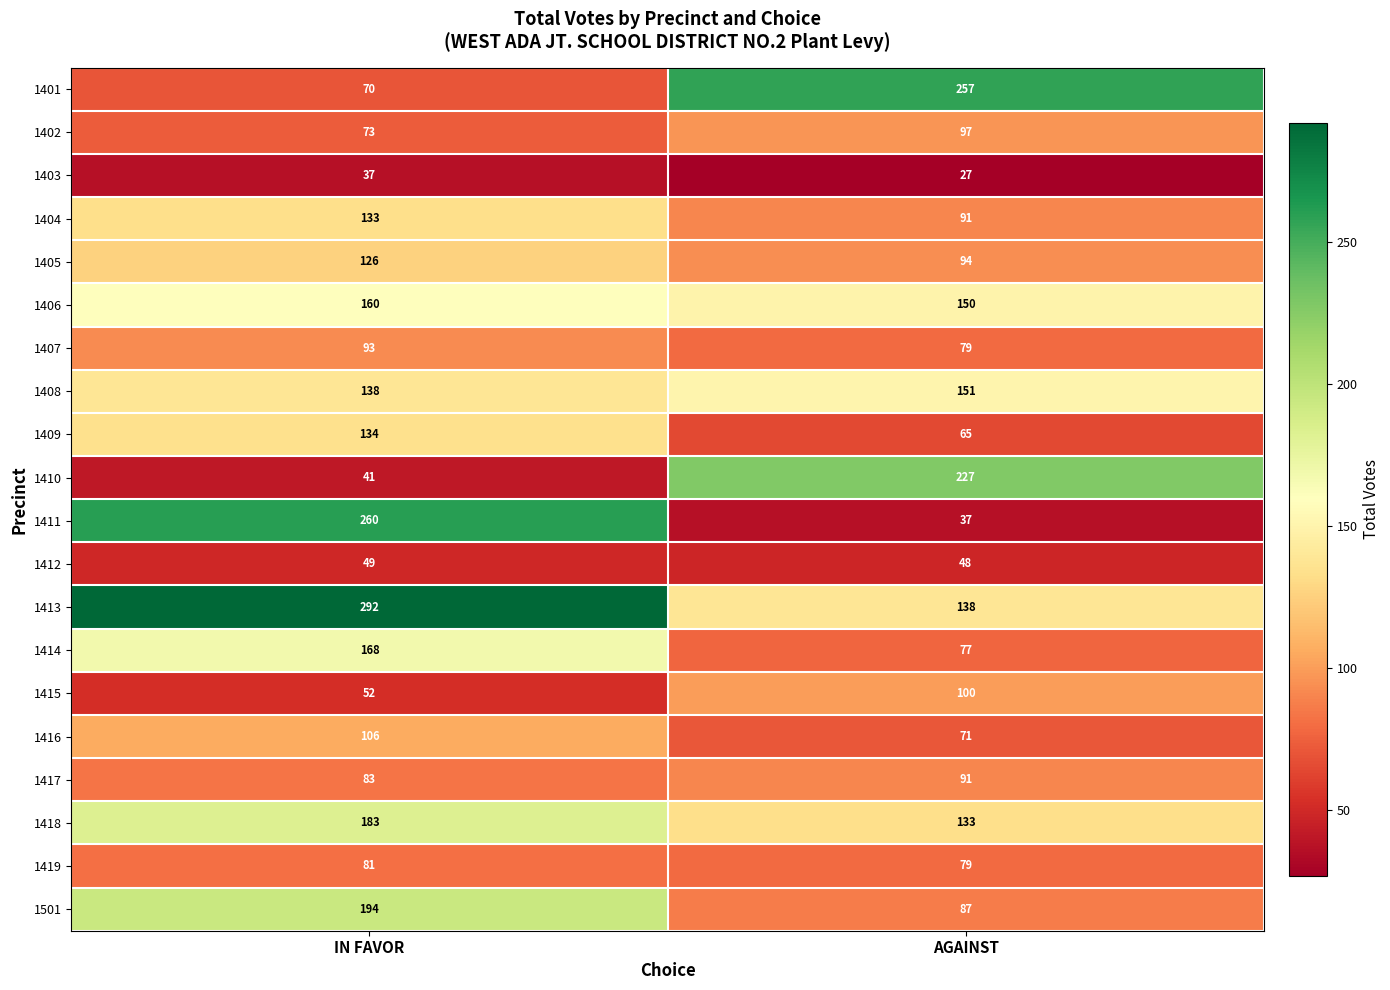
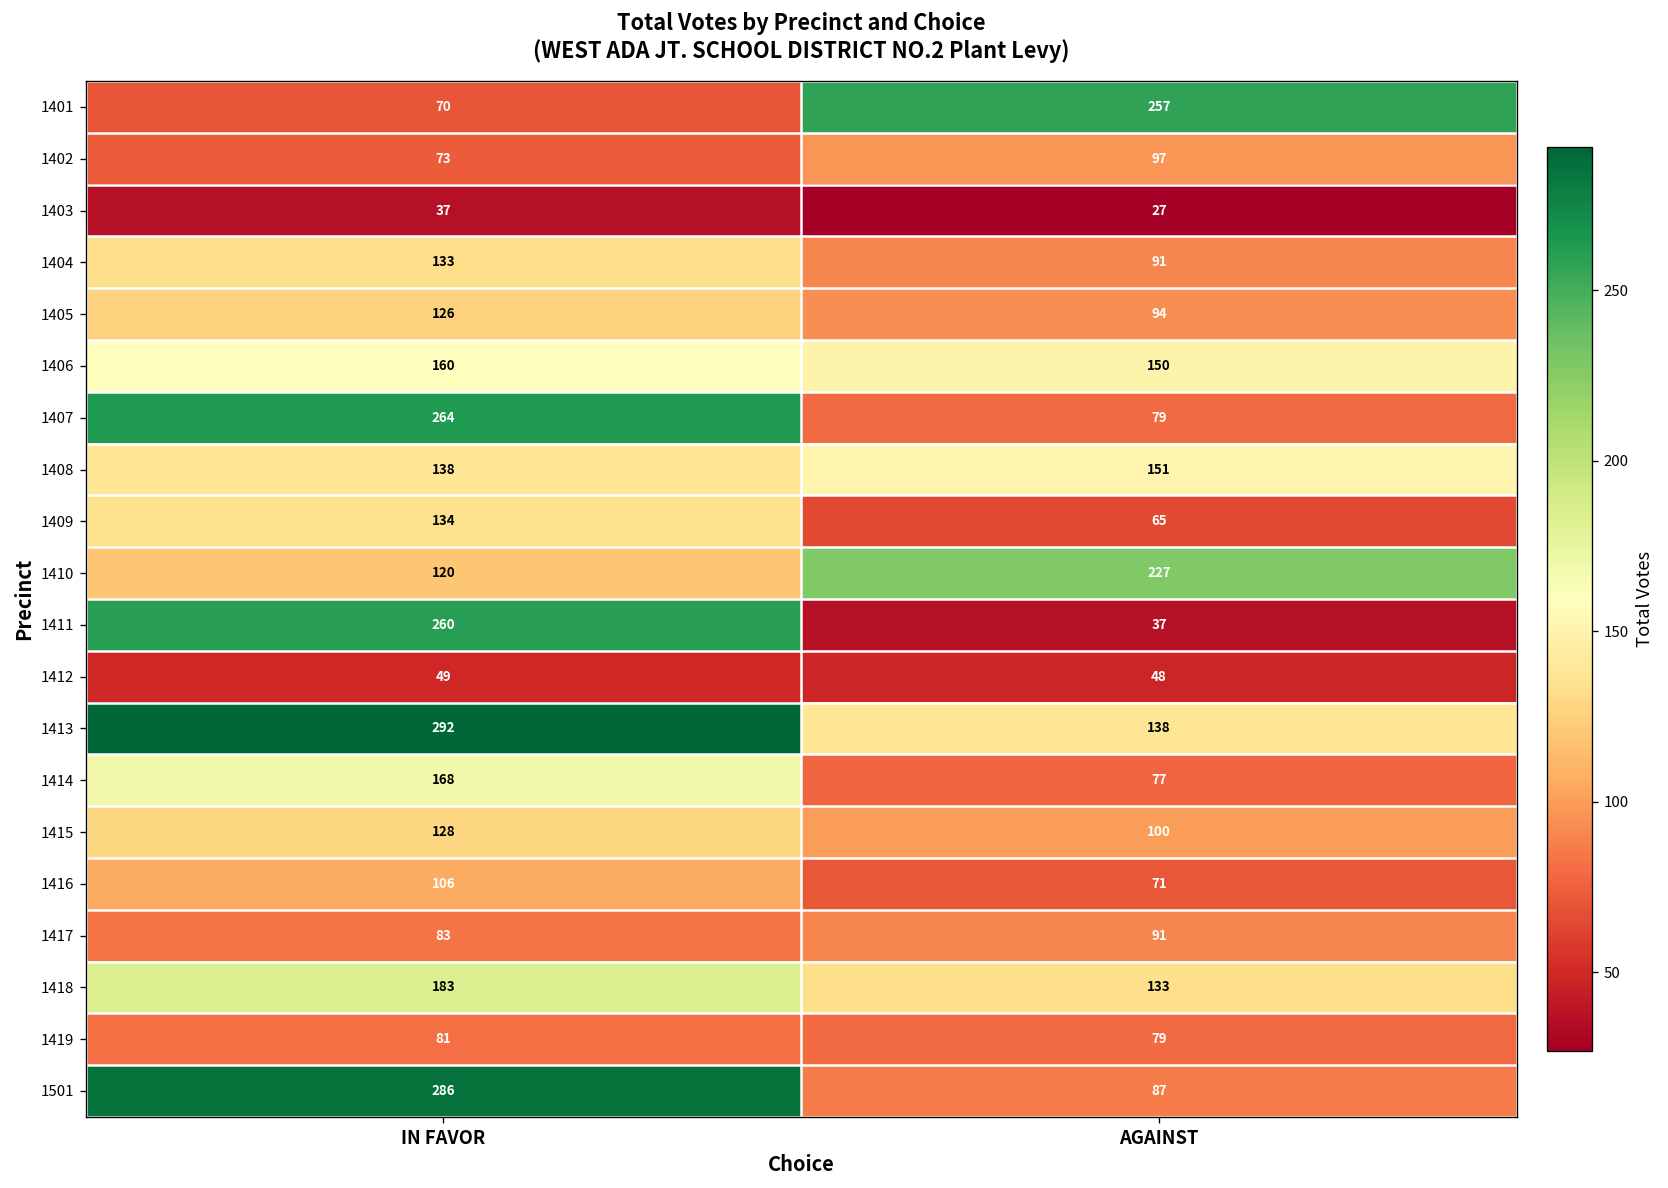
  {
    "1401": {
      "IN FAVOR": 70,
      "AGAINST": 257
    },
    "1402": {
      "IN FAVOR": 73,
      "AGAINST": 97
    },
    "1403": {
      "IN FAVOR": 37,
      "AGAINST": 27
    },
    "1404": {
      "IN FAVOR": 133,
      "AGAINST": 91
    },
    "1405": {
      "IN FAVOR": 126,
      "AGAINST": 94
    },
    "1406": {
      "IN FAVOR": 160,
      "AGAINST": 150
    },
    "1407": {
-     "IN FAVOR": 93,
+     "IN FAVOR": 264,
      "AGAINST": 79
    },
    "1408": {
      "IN FAVOR": 138,
      "AGAINST": 151
    },
    "1409": {
      "IN FAVOR": 134,
      "AGAINST": 65
    },
    "1410": {
-     "IN FAVOR": 41,
+     "IN FAVOR": 120,
      "AGAINST": 227
    },
    "1411": {
      "IN FAVOR": 260,
      "AGAINST": 37
    },
    "1412": {
      "IN FAVOR": 49,
      "AGAINST": 48
    },
    "1413": {
      "IN FAVOR": 292,
      "AGAINST": 138
    },
    "1414": {
      "IN FAVOR": 168,
      "AGAINST": 77
    },
    "1415": {
-     "IN FAVOR": 52,
+     "IN FAVOR": 128,
      "AGAINST": 100
    },
    "1416": {
      "IN FAVOR": 106,
      "AGAINST": 71
    },
    "1417": {
      "IN FAVOR": 83,
      "AGAINST": 91
    },
    "1418": {
      "IN FAVOR": 183,
      "AGAINST": 133
    },
    "1419": {
      "IN FAVOR": 81,
      "AGAINST": 79
    },
    "1501": {
-     "IN FAVOR": 194,
+     "IN FAVOR": 286,
      "AGAINST": 87
    }
  }
